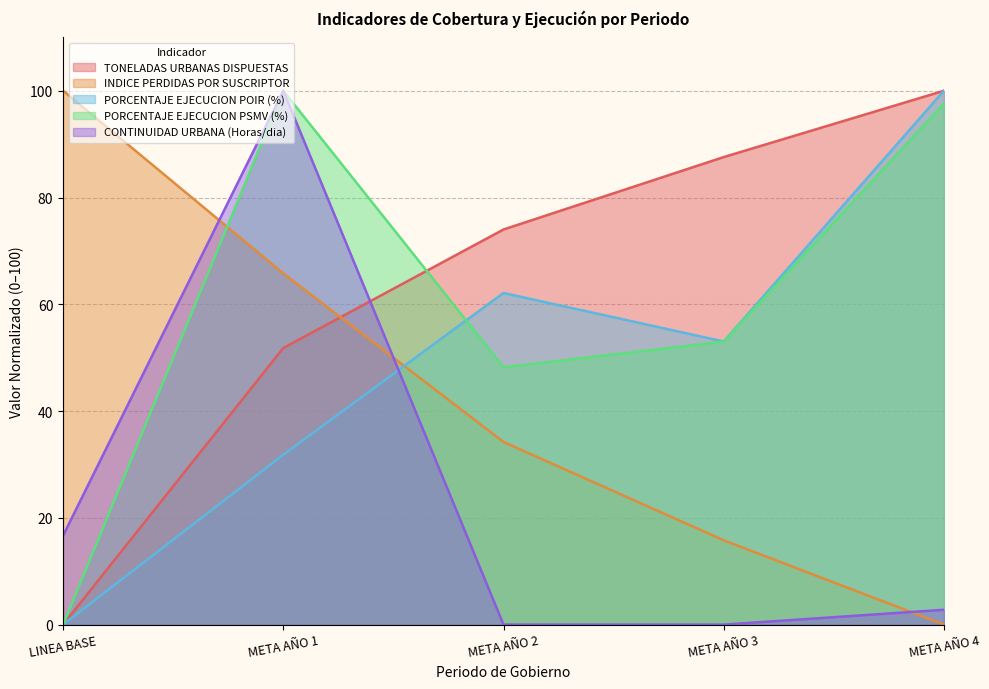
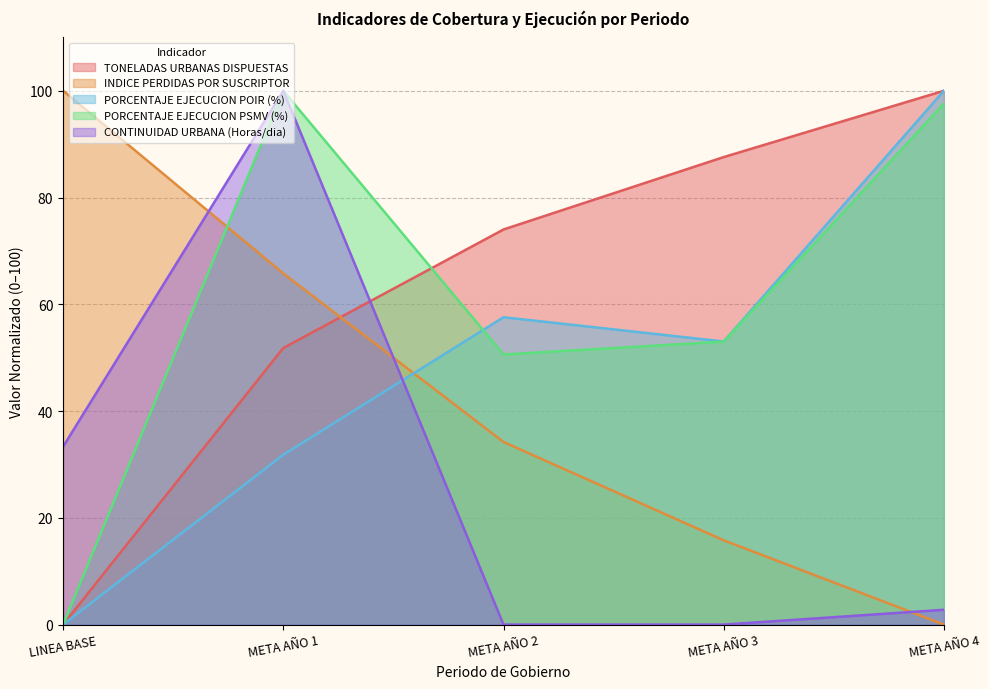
  {
    "PORCENTAJE EJECUCION POIR (%)": {
      "META AÑO 1": 32,
-     "META AÑO 2": 62
+     "META AÑO 2": 58
    },
    "PORCENTAJE EJECUCION PSMV (%)": {
-     "META AÑO 2": 48,
+     "META AÑO 2": 51,
      "META AÑO 4": 98
    },
    "CONTINUIDAD URBANA (Horas/dia)": {
-     "LINEA BASE": 17,
+     "LINEA BASE": 33,
      "META AÑO 2": 0,
      "META AÑO 3": 0,
      "META AÑO 4": 3
    }
  }
